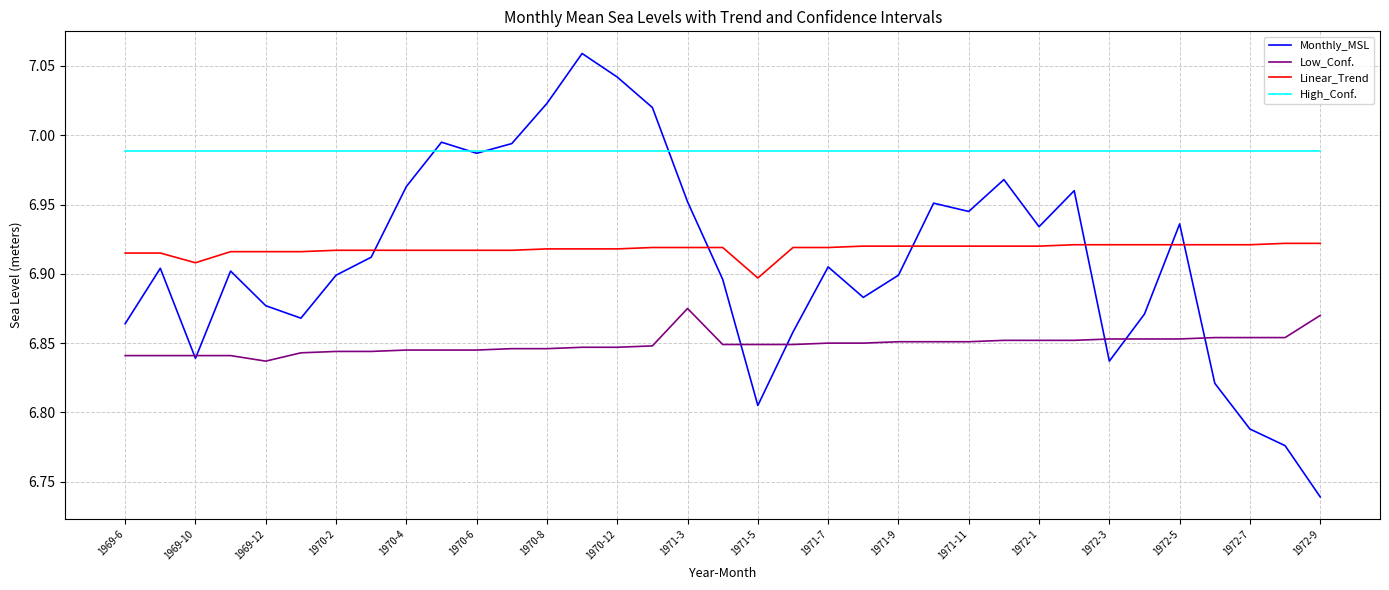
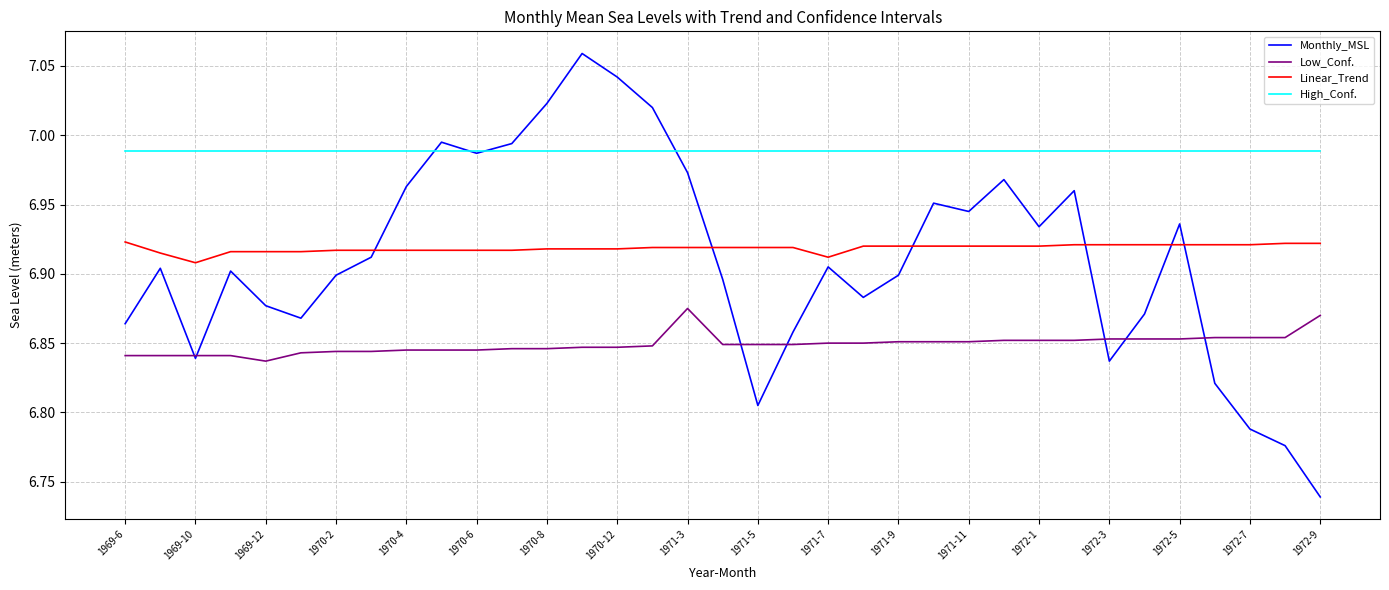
  {
    "Monthly_MSL": {
      "1969-6": 6.864,
      "1969-10": 6.839,
      "1969-12": 6.877,
      "1970-2": 6.899,
      "1970-4": 6.963,
      "1970-6": 6.987,
      "1970-8": 7.023,
      "1970-12": 7.042,
-     "1971-3": 6.952,
+     "1971-3": 6.973,
      "1971-5": 6.805,
      "1971-7": 6.905,
      "1971-9": 6.899,
      "1971-11": 6.945,
      "1972-1": 6.934,
      "1972-3": 6.837,
      "1972-5": 6.936,
      "1972-7": 6.788,
      "1972-9": 6.739
    },
    "Low_Conf.": {
      "1969-6": 6.841,
      "1969-10": 6.841,
      "1969-12": 6.837,
      "1970-2": 6.844,
      "1970-4": 6.845,
      "1970-6": 6.845,
      "1970-8": 6.846,
      "1970-12": 6.847,
      "1971-3": 6.875,
      "1971-5": 6.849,
      "1971-7": 6.850,
      "1971-9": 6.851,
      "1971-11": 6.851,
      "1972-1": 6.852,
      "1972-3": 6.853,
      "1972-5": 6.853,
      "1972-7": 6.854,
      "1972-9": 6.870
    },
    "Linear_Trend": {
-     "1969-6": 6.915,
+     "1969-6": 6.923,
      "1969-10": 6.908,
      "1969-12": 6.916,
      "1970-2": 6.917,
      "1970-4": 6.917,
      "1970-6": 6.917,
      "1970-8": 6.918,
      "1970-12": 6.918,
      "1971-3": 6.919,
-     "1971-5": 6.897,
-     "1971-7": 6.919,
+     "1971-5": 6.919,
+     "1971-7": 6.912,
      "1971-9": 6.920,
      "1971-11": 6.920,
      "1972-1": 6.920,
      "1972-3": 6.921,
      "1972-5": 6.921,
      "1972-7": 6.921,
      "1972-9": 6.922
    },
    "High_Conf.": {
      "1969-6": 6.989,
      "1969-10": 6.989,
      "1969-12": 6.989,
      "1970-2": 6.989,
      "1970-4": 6.989,
      "1970-6": 6.989,
      "1970-8": 6.989,
      "1970-12": 6.989,
      "1971-3": 6.989,
      "1971-5": 6.989,
      "1971-7": 6.989,
      "1971-9": 6.989,
      "1971-11": 6.989,
      "1972-1": 6.989,
      "1972-3": 6.989,
      "1972-5": 6.989,
      "1972-7": 6.989,
      "1972-9": 6.989
    }
  }
